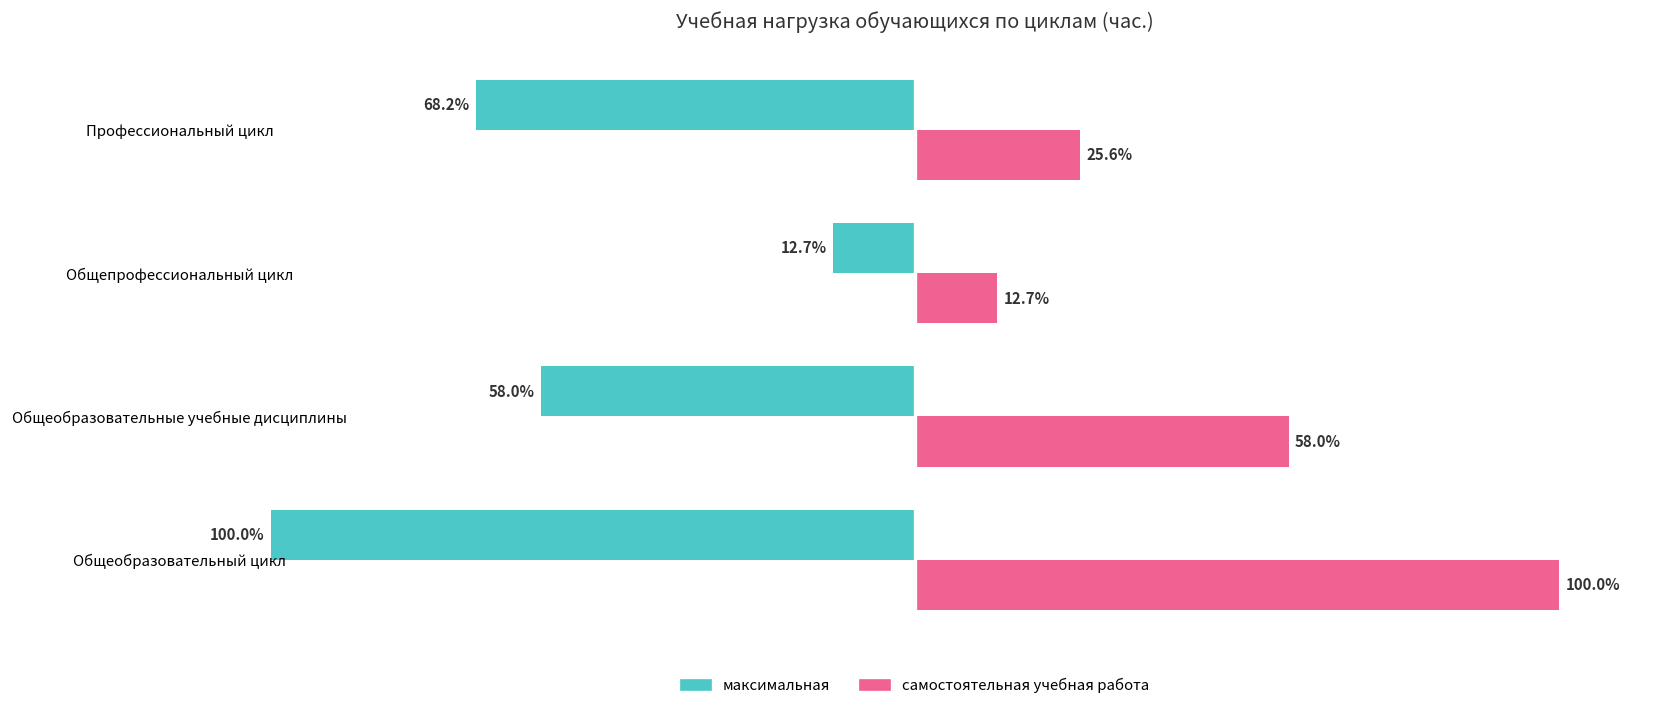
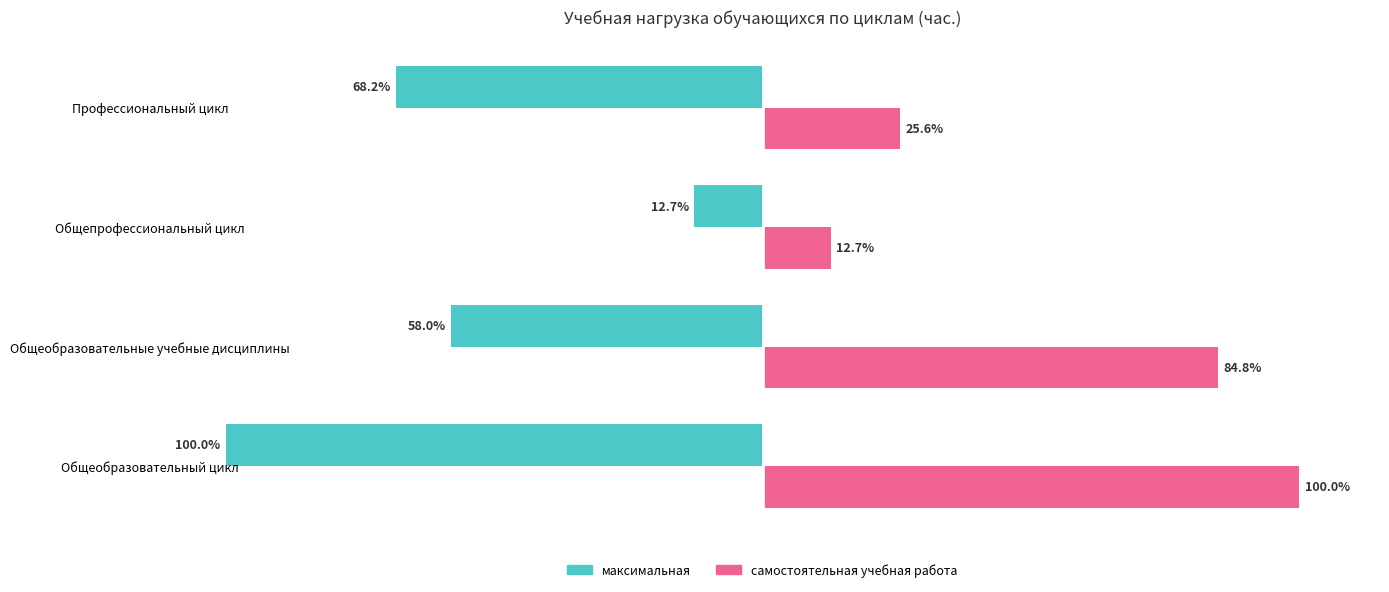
  {
    "самостоятельная учебная работа": {
      "Профессиональный цикл": "25.6%",
      "Общепрофессиональный цикл": "12.7%",
-     "Общеобразовательные учебные дисциплины": "58.0%",
+     "Общеобразовательные учебные дисциплины": "84.8%",
      "Общеобразовательный цикл": "100.0%"
    }
  }
